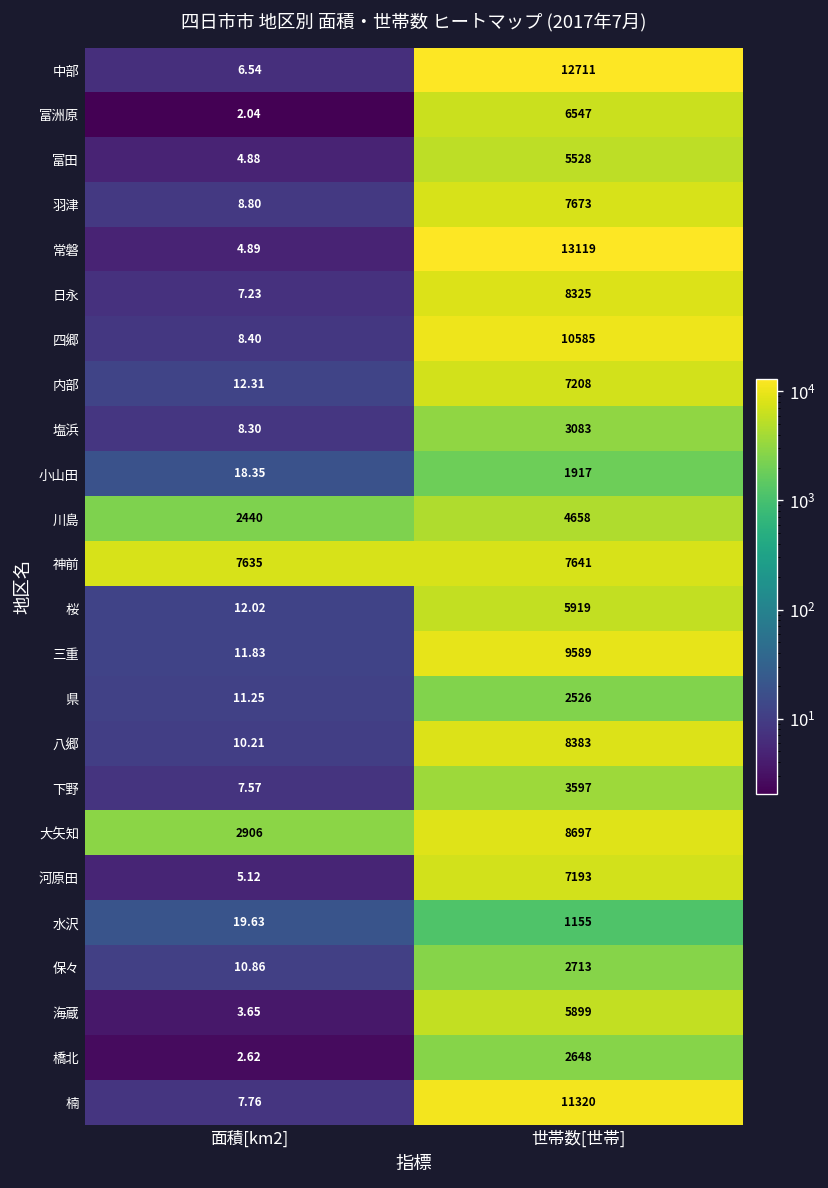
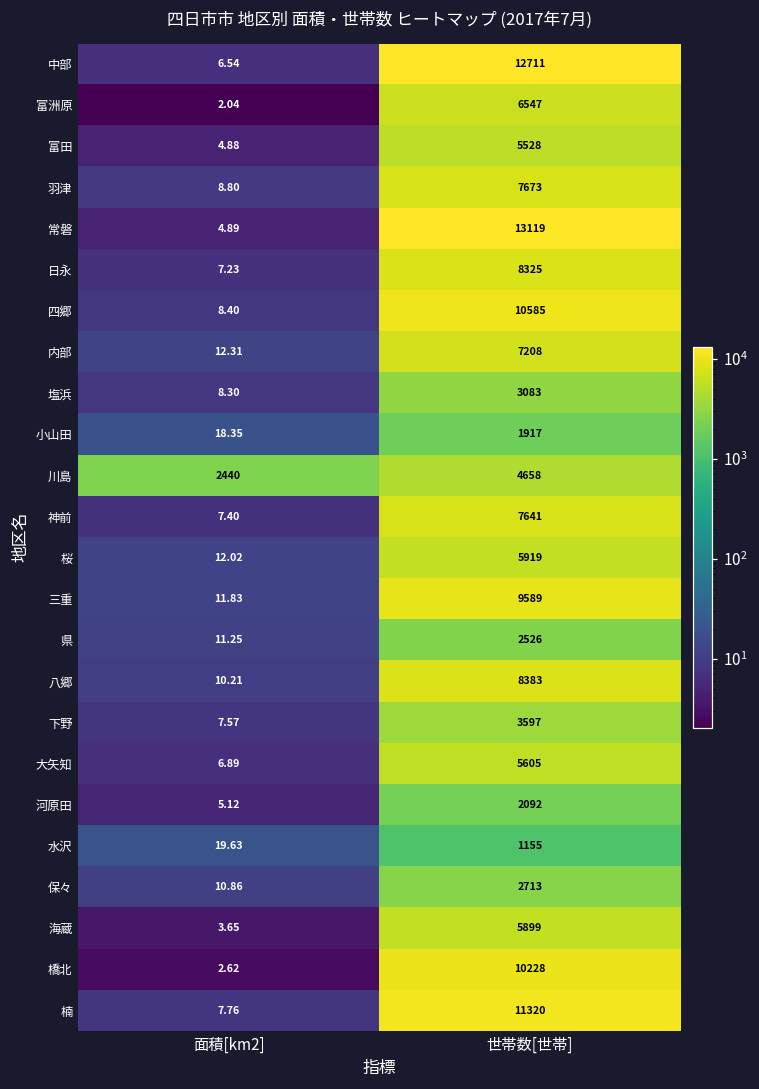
  {
    "中部": {
      "面積[km2]": 6.54,
      "世帯数[世帯]": 12711
    },
    "富洲原": {
      "面積[km2]": 2.04,
      "世帯数[世帯]": 6547
    },
    "富田": {
      "面積[km2]": 4.88,
      "世帯数[世帯]": 5528
    },
    "羽津": {
      "面積[km2]": 8.80,
      "世帯数[世帯]": 7673
    },
    "常磐": {
      "面積[km2]": 4.89,
      "世帯数[世帯]": 13119
    },
    "日永": {
      "面積[km2]": 7.23,
      "世帯数[世帯]": 8325
    },
    "四郷": {
      "面積[km2]": 8.40,
      "世帯数[世帯]": 10585
    },
    "内部": {
      "面積[km2]": 12.31,
      "世帯数[世帯]": 7208
    },
    "塩浜": {
      "面積[km2]": 8.30,
      "世帯数[世帯]": 3083
    },
    "小山田": {
      "面積[km2]": 18.35,
      "世帯数[世帯]": 1917
    },
    "川島": {
      "面積[km2]": 2440,
      "世帯数[世帯]": 4658
    },
    "神前": {
-     "面積[km2]": 7635,
+     "面積[km2]": 7.40,
      "世帯数[世帯]": 7641
    },
    "桜": {
      "面積[km2]": 12.02,
      "世帯数[世帯]": 5919
    },
    "三重": {
      "面積[km2]": 11.83,
      "世帯数[世帯]": 9589
    },
    "県": {
      "面積[km2]": 11.25,
      "世帯数[世帯]": 2526
    },
    "八郷": {
      "面積[km2]": 10.21,
      "世帯数[世帯]": 8383
    },
    "下野": {
      "面積[km2]": 7.57,
      "世帯数[世帯]": 3597
    },
    "大矢知": {
-     "面積[km2]": 2906,
-     "世帯数[世帯]": 8697
+     "面積[km2]": 6.89,
+     "世帯数[世帯]": 5605
    },
    "河原田": {
      "面積[km2]": 5.12,
-     "世帯数[世帯]": 7193
+     "世帯数[世帯]": 2092
    },
    "水沢": {
      "面積[km2]": 19.63,
      "世帯数[世帯]": 1155
    },
    "保々": {
      "面積[km2]": 10.86,
      "世帯数[世帯]": 2713
    },
    "海蔵": {
      "面積[km2]": 3.65,
      "世帯数[世帯]": 5899
    },
    "橋北": {
      "面積[km2]": 2.62,
-     "世帯数[世帯]": 2648
+     "世帯数[世帯]": 10228
    },
    "楠": {
      "面積[km2]": 7.76,
      "世帯数[世帯]": 11320
    }
  }
